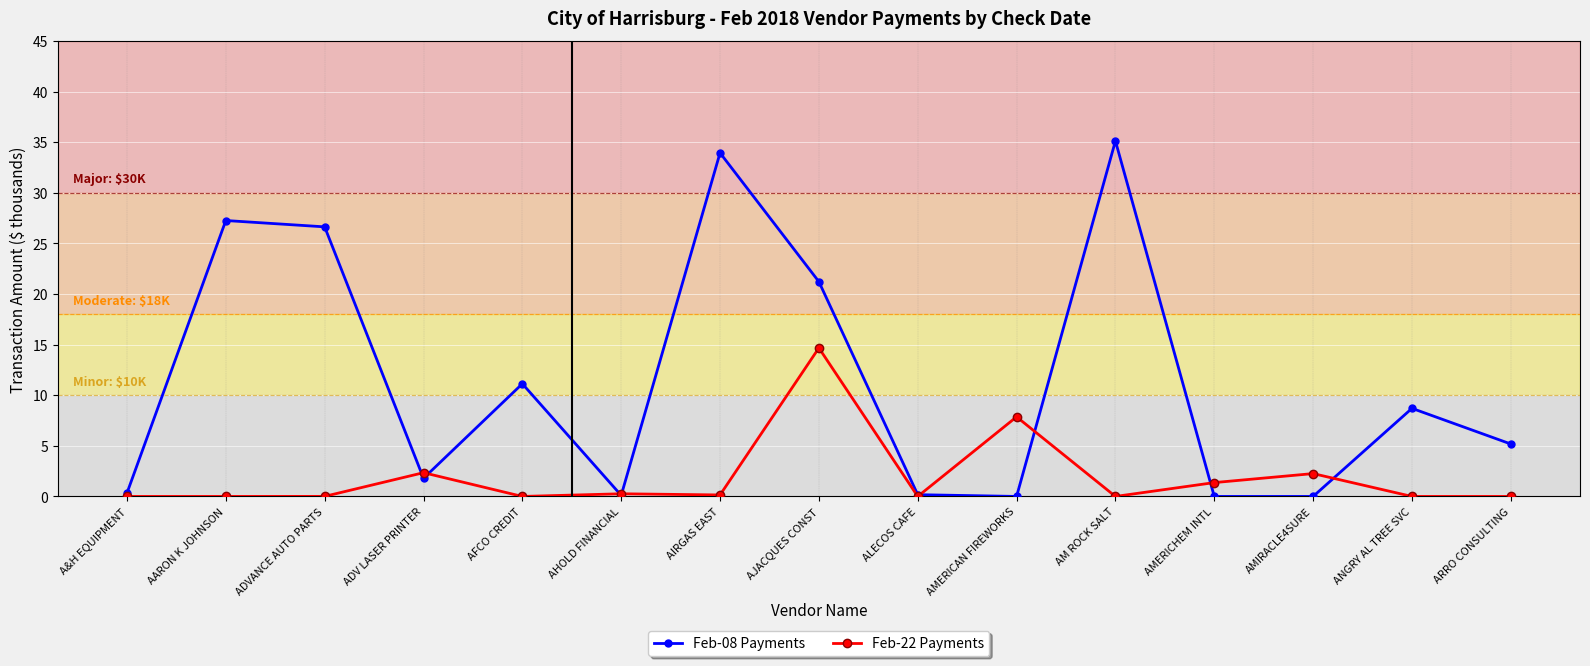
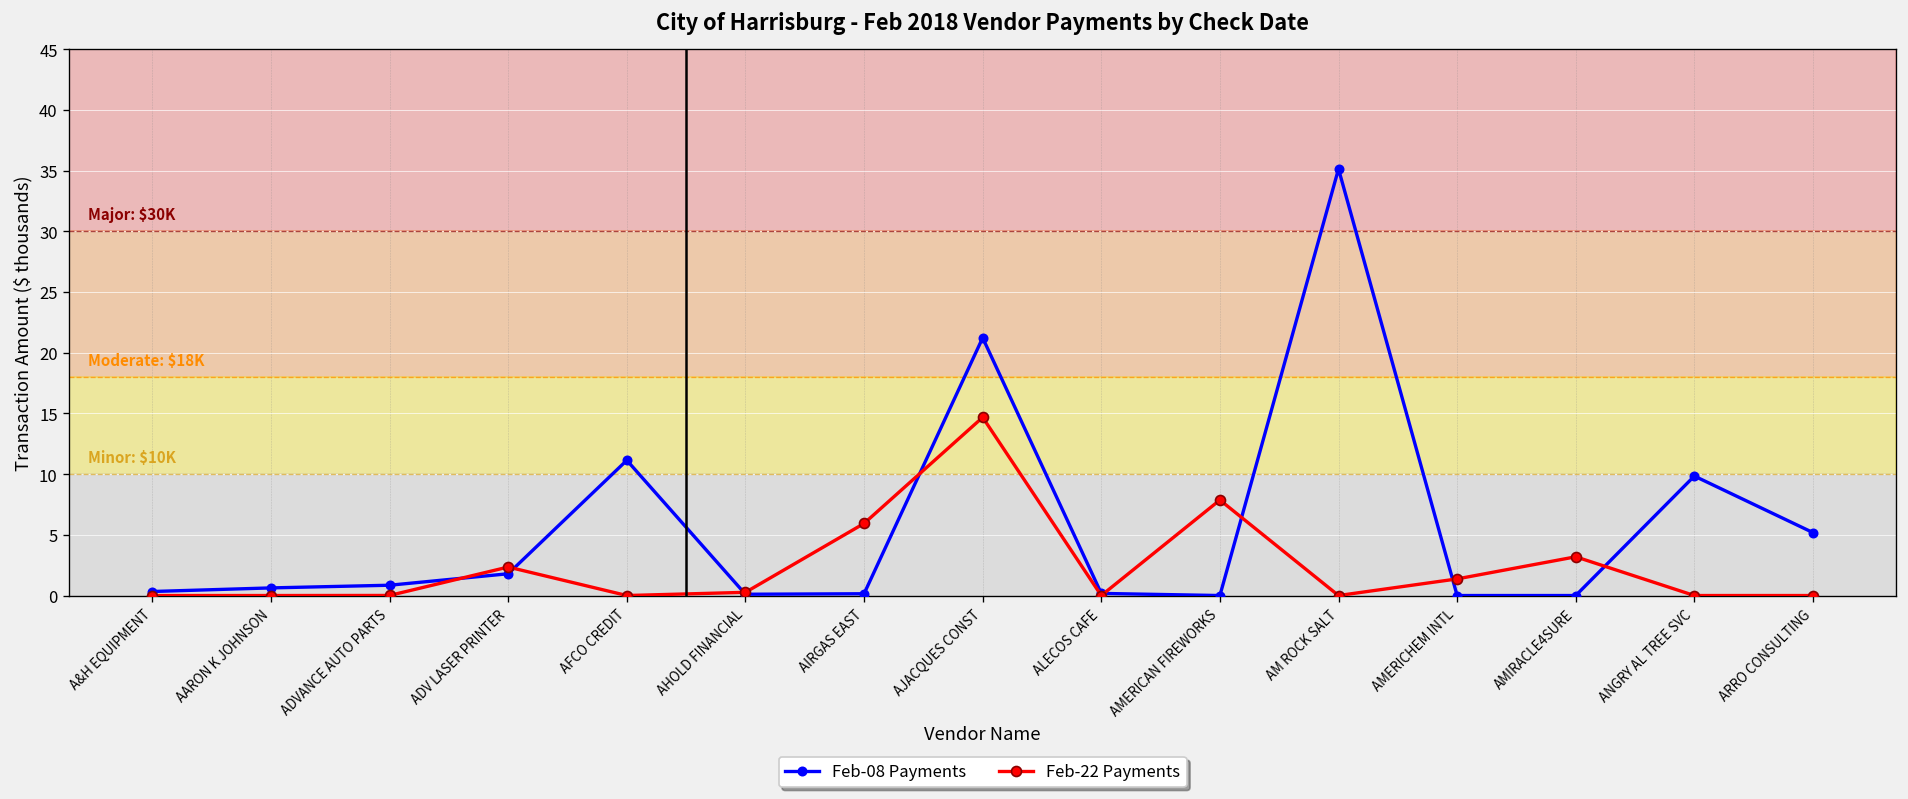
  {
    "Feb-08 Payments": {
      "A&H EQUIPMENT": 0.3,
-     "AARON K JOHNSON": 27.3,
-     "ADVANCE AUTO PARTS": 26.6,
+     "AARON K JOHNSON": 0.6,
+     "ADVANCE AUTO PARTS": 0.8,
      "ADV LASER PRINTER": 1.8,
      "AFCO CREDIT": 11.1,
-     "AIRGAS EAST": 34.0,
+     "AIRGAS EAST": 0.1,
      "AJACQUES CONST": 21.2,
      "AMERICAN FIREWORKS": 0.0,
      "AM ROCK SALT": 35.1,
      "AMERICHEM INTL": 0.0,
      "AMIRACLE4SURE": 0.0,
-     "ANGRY AL TREE SVC": 8.7,
+     "ANGRY AL TREE SVC": 9.8,
      "ARRO CONSULTING": 5.2
    },
    "Feb-22 Payments": {
      "A&H EQUIPMENT": 0.0,
      "AARON K JOHNSON": 0.0,
      "ADVANCE AUTO PARTS": 0.0,
      "ADV LASER PRINTER": 2.3,
      "AFCO CREDIT": 0.0,
-     "AIRGAS EAST": 0.1,
+     "AIRGAS EAST": 5.9,
      "AJACQUES CONST": 14.7,
      "AMERICAN FIREWORKS": 7.9,
      "AM ROCK SALT": 0.0,
      "AMERICHEM INTL": 1.4,
-     "AMIRACLE4SURE": 2.3,
+     "AMIRACLE4SURE": 3.2,
      "ANGRY AL TREE SVC": 0.0,
      "ARRO CONSULTING": 0.0
    }
  }
